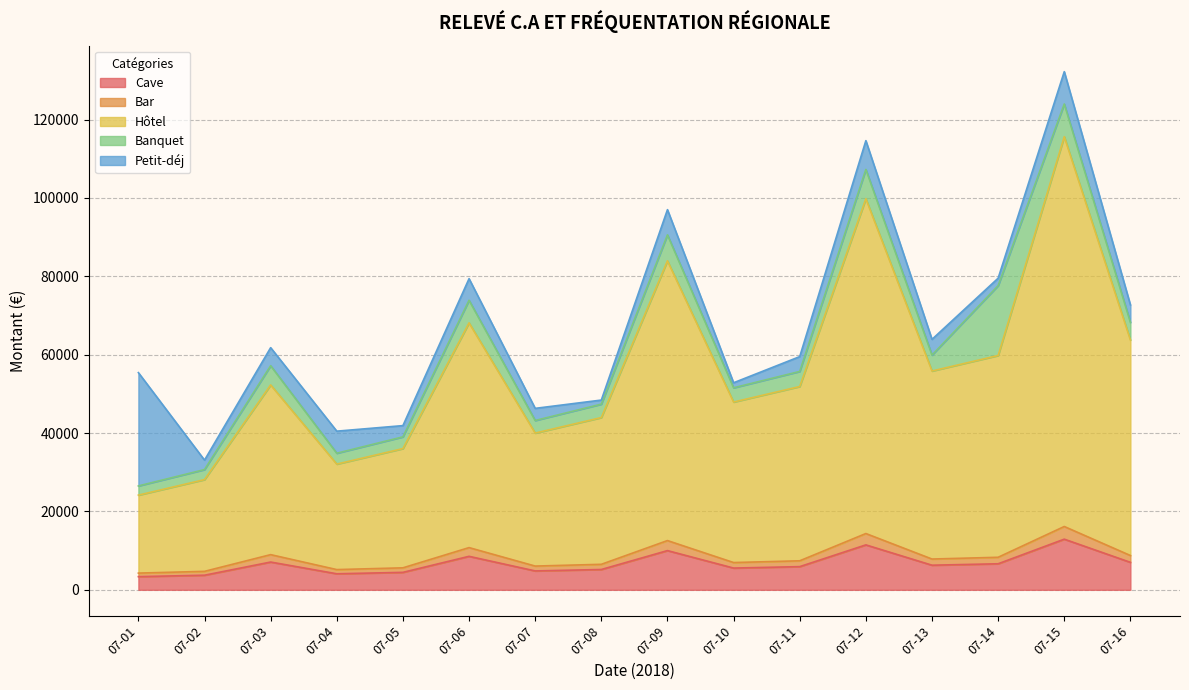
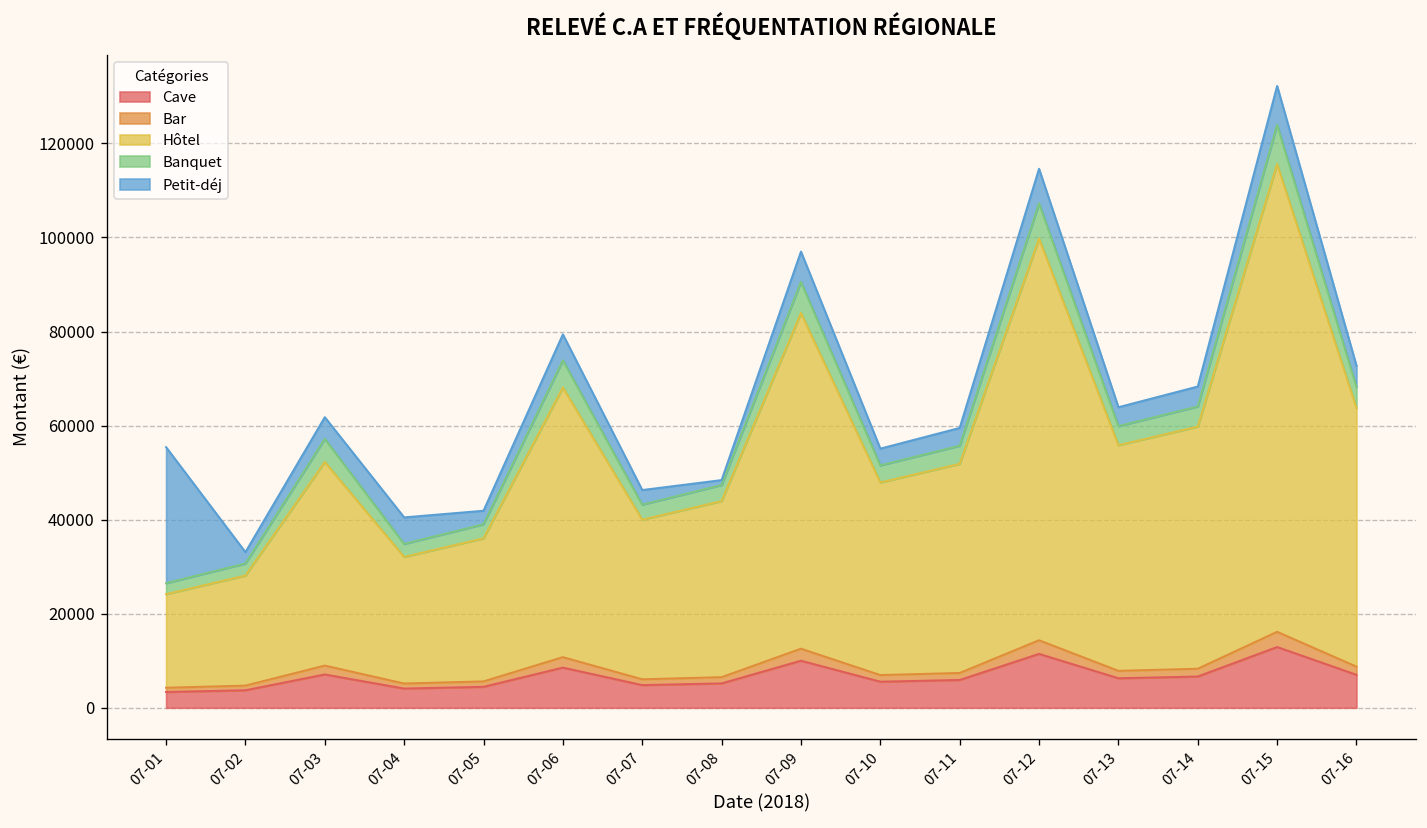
  {
    "Banquet": {
      "07-01": 2000,
      "07-02": 3000,
      "07-03": 5000,
      "07-04": 3000,
      "07-05": 3000,
      "07-06": 6000,
      "07-07": 3000,
      "07-08": 3000,
      "07-09": 7000,
      "07-10": 4000,
      "07-11": 4000,
      "07-12": 7000,
      "07-13": 4000,
-     "07-14": 18000,
+     "07-14": 4000,
      "07-15": 8000,
      "07-16": 4000
    },
    "Petit-déj": {
      "07-01": 29000,
      "07-02": 2000,
      "07-03": 5000,
      "07-04": 6000,
      "07-05": 3000,
      "07-06": 6000,
      "07-07": 3000,
      "07-08": 1000,
      "07-09": 6000,
-     "07-10": 1000,
+     "07-10": 4000,
      "07-11": 4000,
      "07-12": 7000,
      "07-13": 4000,
-     "07-14": 2000,
+     "07-14": 4000,
      "07-15": 8000,
      "07-16": 4000
    }
  }
